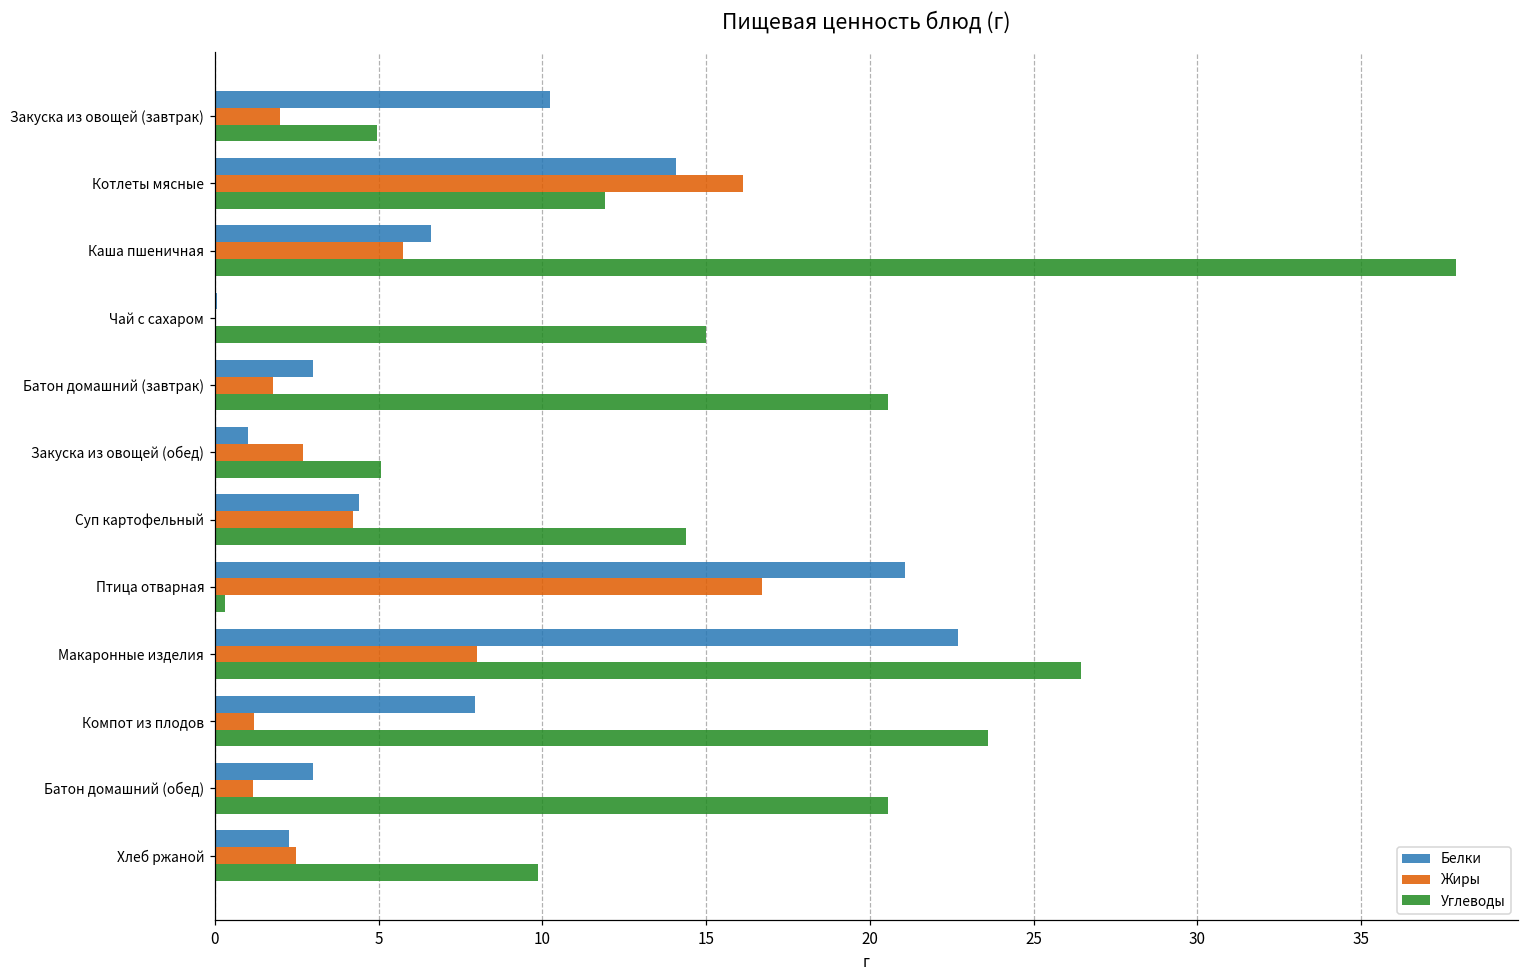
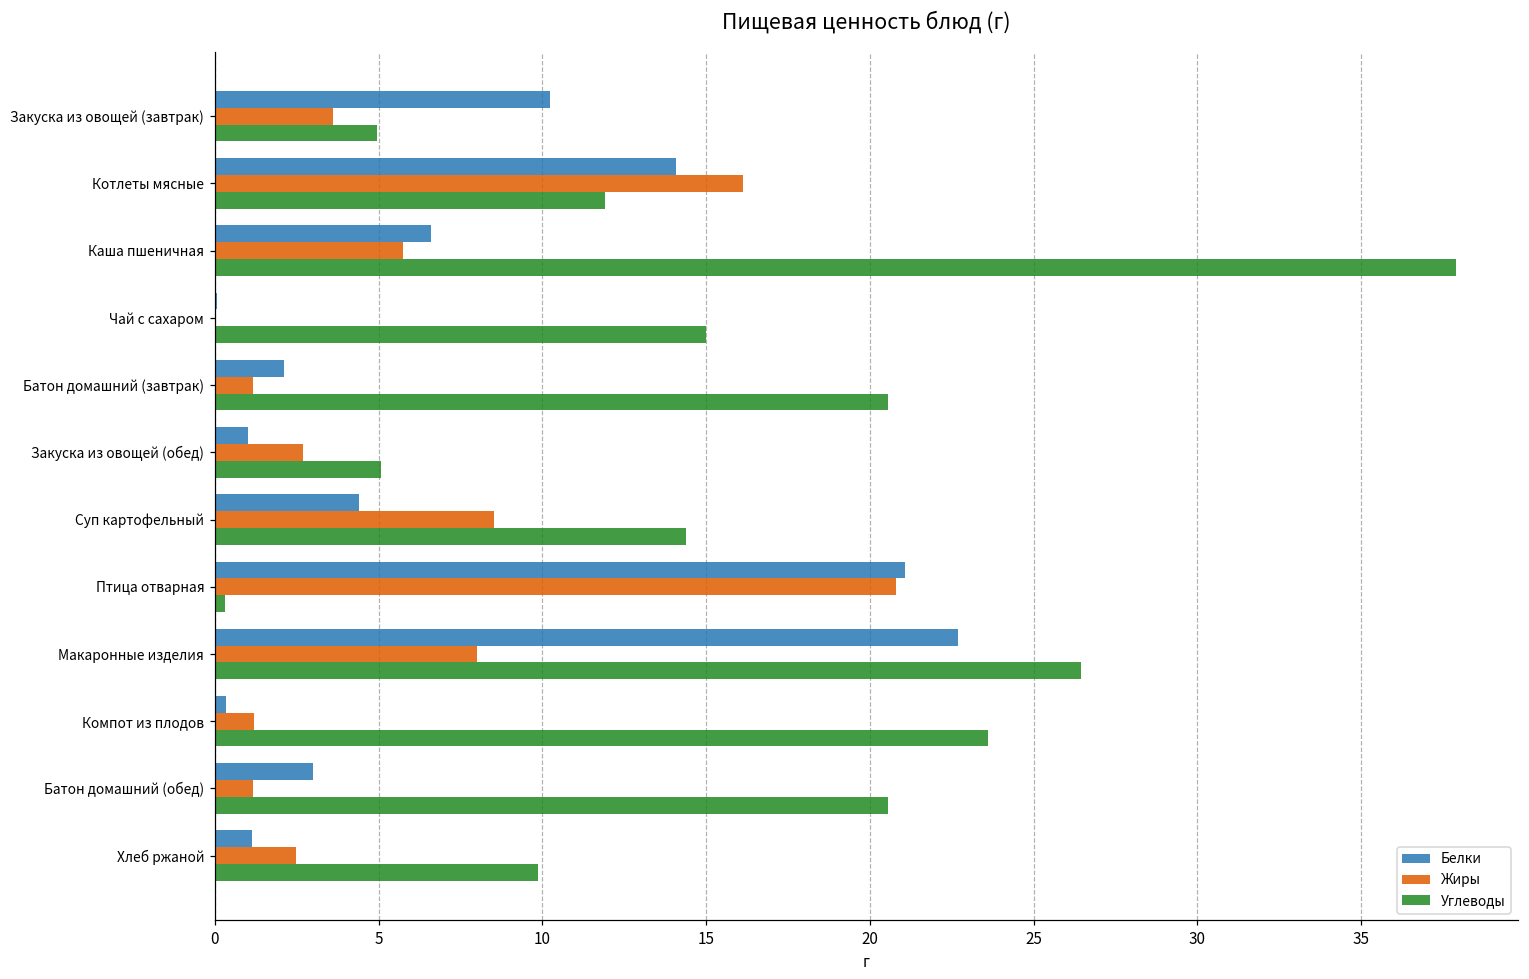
  {
    "Белки": {
      "Закуска из овощей (завтрак)": 10.2,
      "Котлеты мясные": 14.1,
      "Каша пшеничная": 6.6,
-     "Батон домашний (завтрак)": 3.0,
+     "Батон домашний (завтрак)": 2.1,
      "Закуска из овощей (обед)": 1.0,
      "Суп картофельный": 4.4,
      "Птица отварная": 21.1,
      "Макаронные изделия": 22.7,
-     "Компот из плодов": 7.9,
+     "Компот из плодов": 0.3,
      "Батон домашний (обед)": 3.0,
-     "Хлеб ржаной": 2.3
+     "Хлеб ржаной": 1.1
    },
    "Жиры": {
-     "Закуска из овощей (завтрак)": 2.0,
+     "Закуска из овощей (завтрак)": 3.6,
      "Котлеты мясные": 16.1,
      "Каша пшеничная": 5.7,
-     "Батон домашний (завтрак)": 1.8,
+     "Батон домашний (завтрак)": 1.2,
      "Закуска из овощей (обед)": 2.7,
-     "Суп картофельный": 4.2,
-     "Птица отварная": 16.7,
+     "Суп картофельный": 8.5,
+     "Птица отварная": 20.8,
      "Макаронные изделия": 8.0,
      "Компот из плодов": 1.2,
      "Батон домашний (обед)": 1.2,
      "Хлеб ржаной": 2.5
    },
    "Углеводы": {
      "Закуска из овощей (завтрак)": 5.0,
      "Котлеты мясные": 11.9,
      "Каша пшеничная": 37.9,
      "Чай с сахаром": 15.0,
      "Батон домашний (завтрак)": 20.6,
      "Закуска из овощей (обед)": 5.1,
      "Суп картофельный": 14.4,
      "Птица отварная": 0.3,
      "Макаронные изделия": 26.4,
      "Компот из плодов": 23.6,
      "Батон домашний (обед)": 20.6,
      "Хлеб ржаной": 9.9
    }
  }
